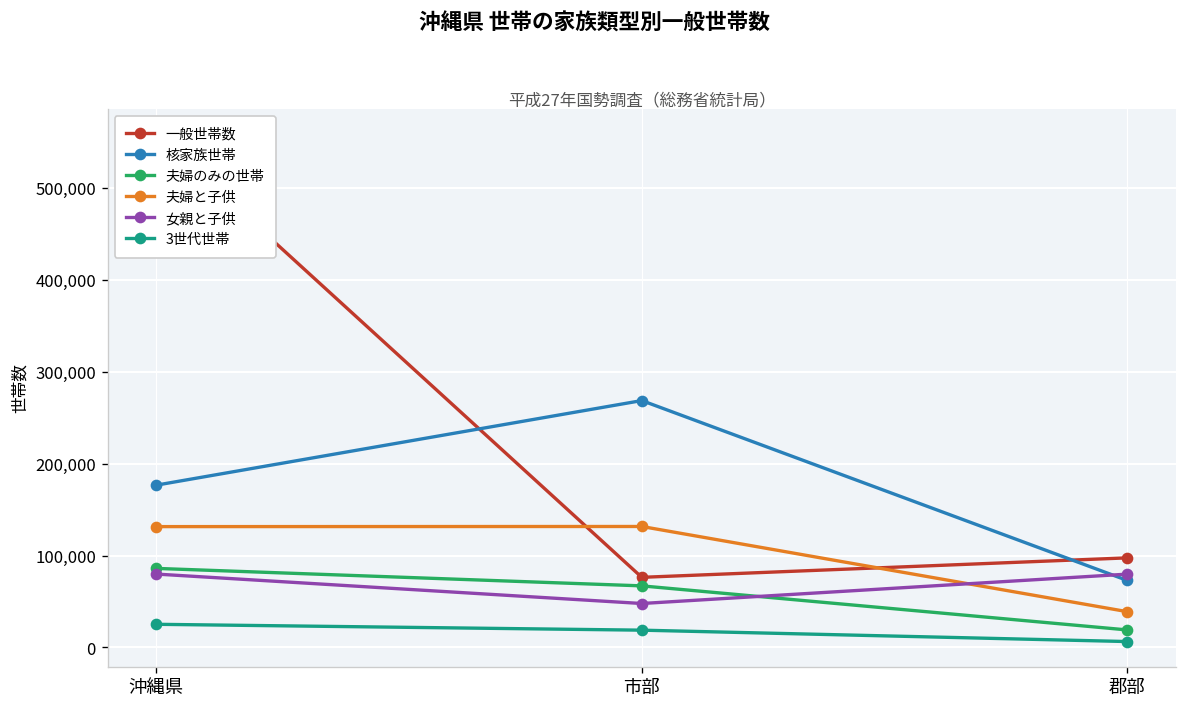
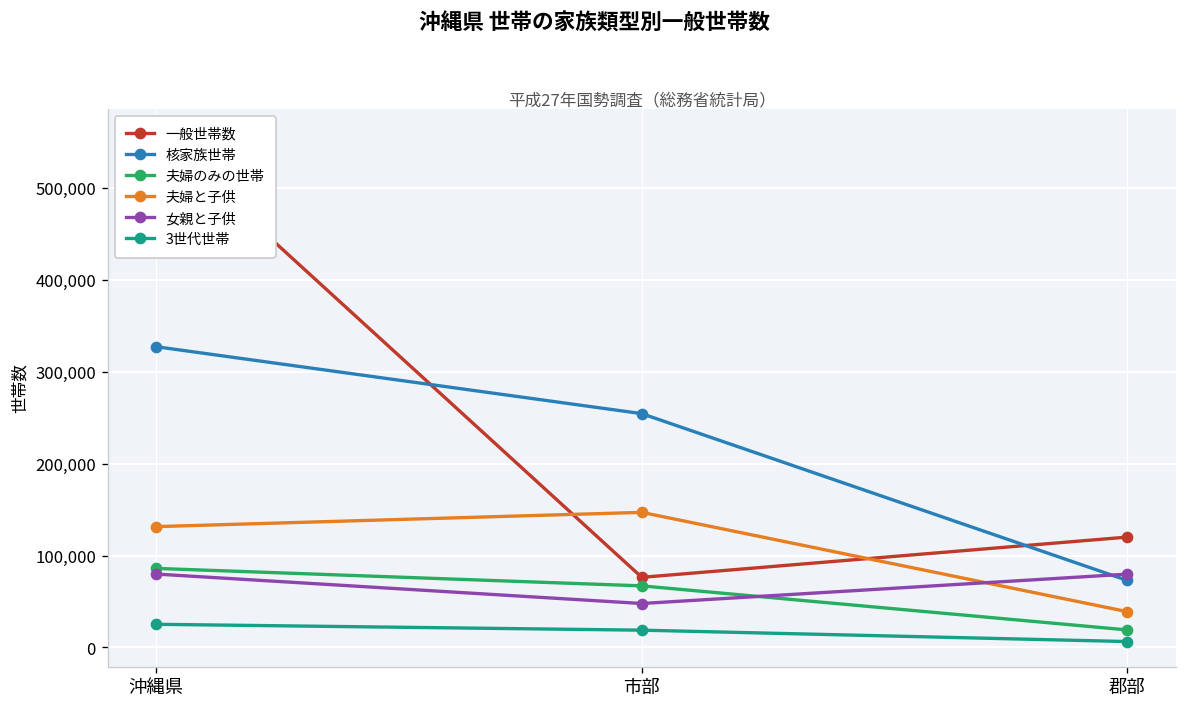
  {
    "一般世帯数": {
      "市部": "80,000",
-     "郡部": "100,000"
+     "郡部": "120,000"
    },
    "核家族世帯": {
-     "沖縄県": "180,000",
-     "市部": "270,000",
+     "沖縄県": "330,000",
+     "市部": "250,000",
      "郡部": "70,000"
    },
    "夫婦と子供": {
      "沖縄県": "130,000",
-     "市部": "130,000",
+     "市部": "150,000",
      "郡部": "40,000"
    },
    "女親と子供": {
      "沖縄県": "80,000",
      "市部": "50,000",
      "郡部": "80,000"
    }
  }
